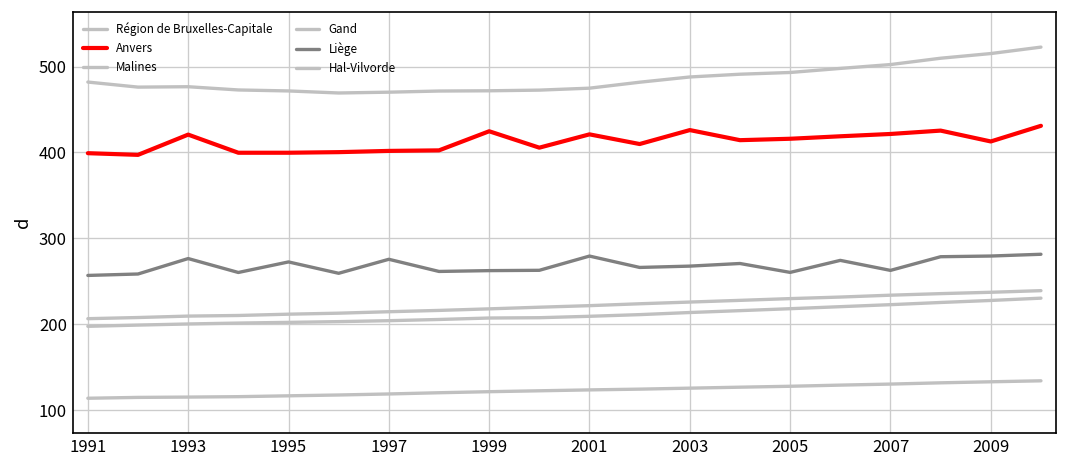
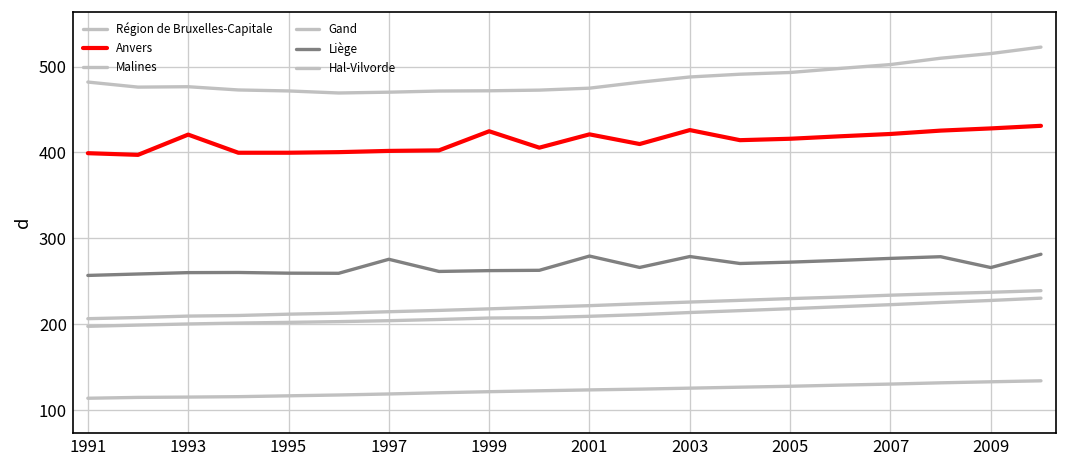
  {
    "Anvers": {
      "1991": 400,
      "1993": 420,
      "1995": 400,
      "1997": 400,
      "1999": 420,
      "2001": 420,
      "2003": 430,
      "2005": 420,
      "2007": 420,
-     "2009": 410
+     "2009": 430
    },
    "Liège": {
      "1991": 260,
-     "1993": 280,
-     "1995": 270,
+     "1993": 260,
+     "1995": 260,
      "1997": 280,
      "1999": 260,
      "2001": 280,
-     "2003": 270,
-     "2005": 260,
-     "2007": 260,
-     "2009": 280
+     "2003": 280,
+     "2005": 270,
+     "2007": 280,
+     "2009": 270
    }
  }
